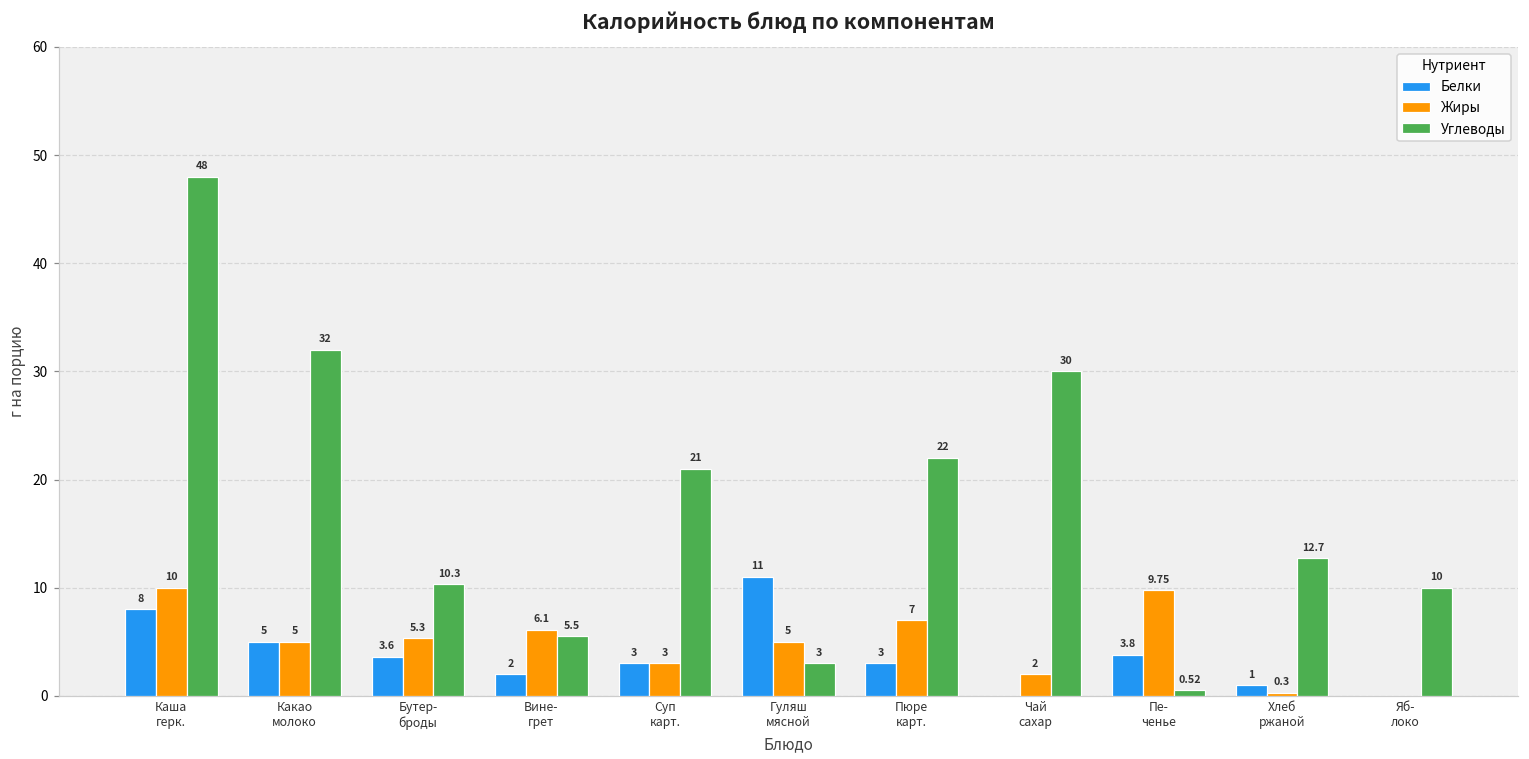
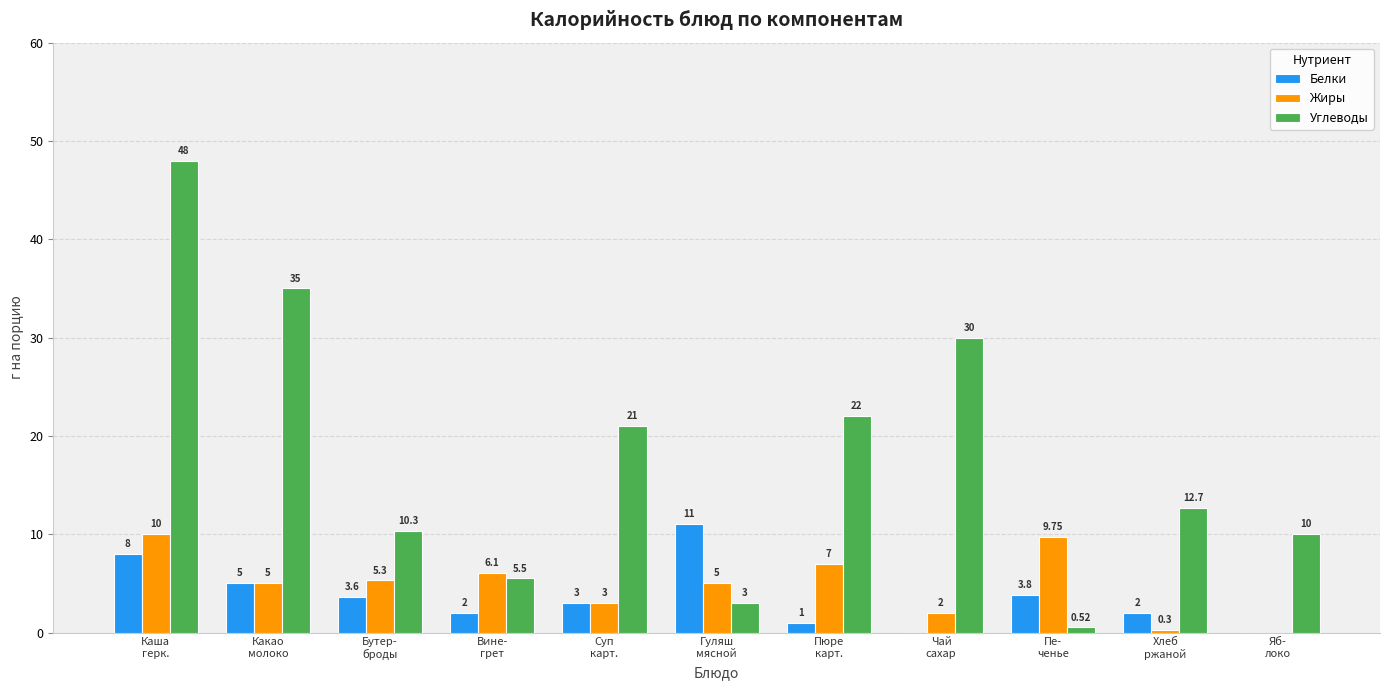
  {
    "Белки": {
      "Каша герк.": 8,
      "Какао молоко": 5,
      "Бутер- броды": 3.6,
      "Вине- грет": 2,
      "Суп карт.": 3,
      "Гуляш мясной": 11,
-     "Пюре карт.": 3,
+     "Пюре карт.": 1,
      "Пе- ченье": 3.8,
-     "Хлеб ржаной": 1
+     "Хлеб ржаной": 2
    },
    "Жиры": {
      "Каша герк.": 10,
      "Какао молоко": 5,
      "Бутер- броды": 5.3,
      "Вине- грет": 6.1,
      "Суп карт.": 3,
      "Гуляш мясной": 5,
      "Пюре карт.": 7,
      "Чай сахар": 2,
      "Пе- ченье": 9.75,
      "Хлеб ржаной": 0.3
    },
    "Углеводы": {
      "Каша герк.": 48,
-     "Какао молоко": 32,
+     "Какао молоко": 35,
      "Бутер- броды": 10.3,
      "Вине- грет": 5.5,
      "Суп карт.": 21,
      "Гуляш мясной": 3,
      "Пюре карт.": 22,
      "Чай сахар": 30,
      "Пе- ченье": 0.52,
      "Хлеб ржаной": 12.7,
      "Яб- локо": 10
    }
  }
